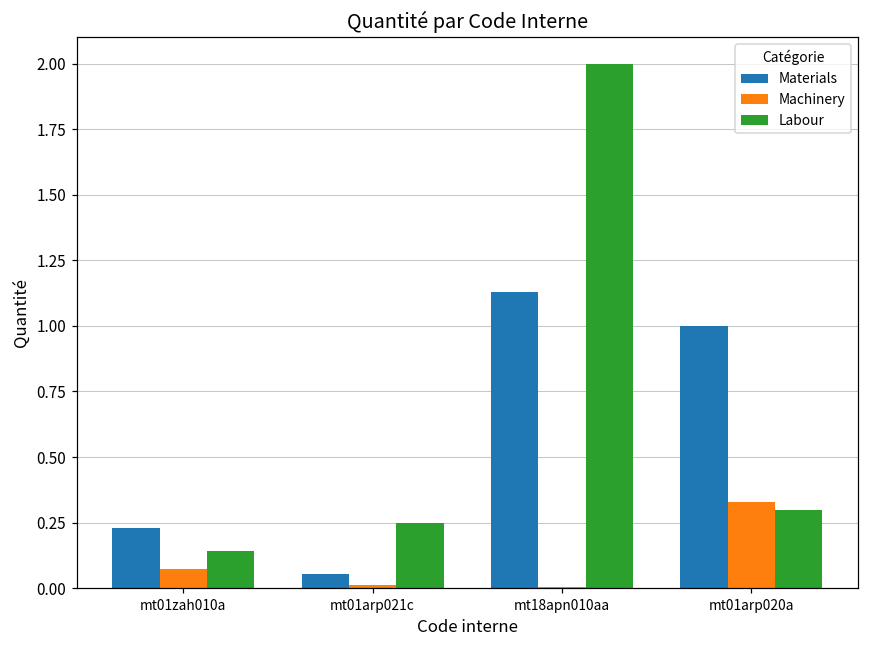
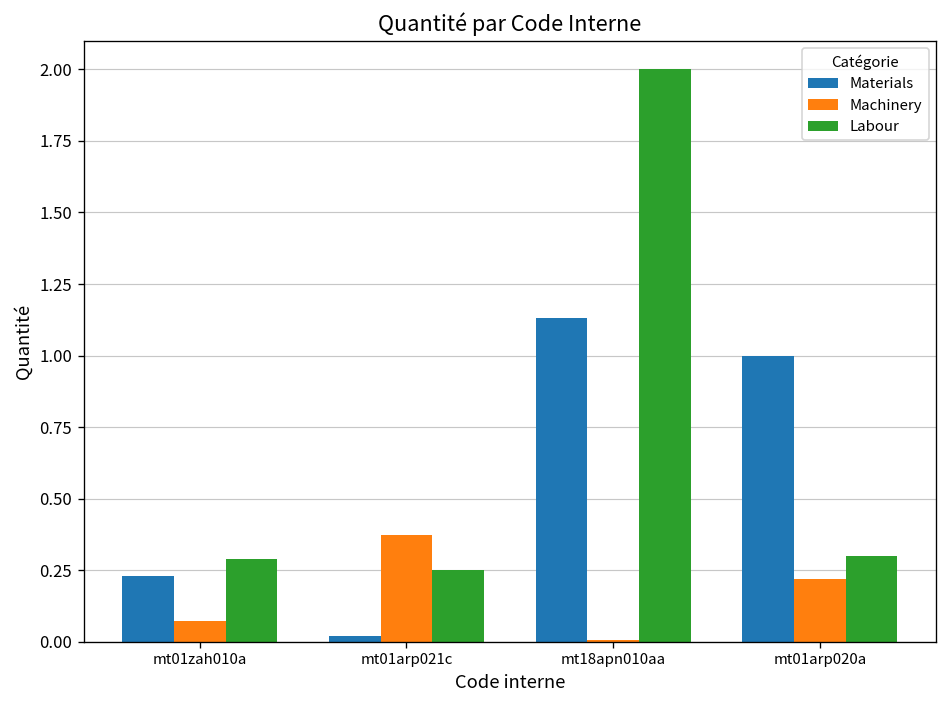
  {
    "Materials": {
      "mt01zah010a": 0.23,
-     "mt01arp021c": 0.06,
+     "mt01arp021c": 0.02,
      "mt18apn010aa": 1.13,
      "mt01arp020a": 1.00
    },
    "Machinery": {
      "mt01zah010a": 0.07,
-     "mt01arp021c": 0.01,
-     "mt01arp020a": 0.33
+     "mt01arp021c": 0.37,
+     "mt01arp020a": 0.22
    },
    "Labour": {
-     "mt01zah010a": 0.14,
+     "mt01zah010a": 0.29,
      "mt01arp021c": 0.25,
      "mt18apn010aa": 2.00,
      "mt01arp020a": 0.30
    }
  }
